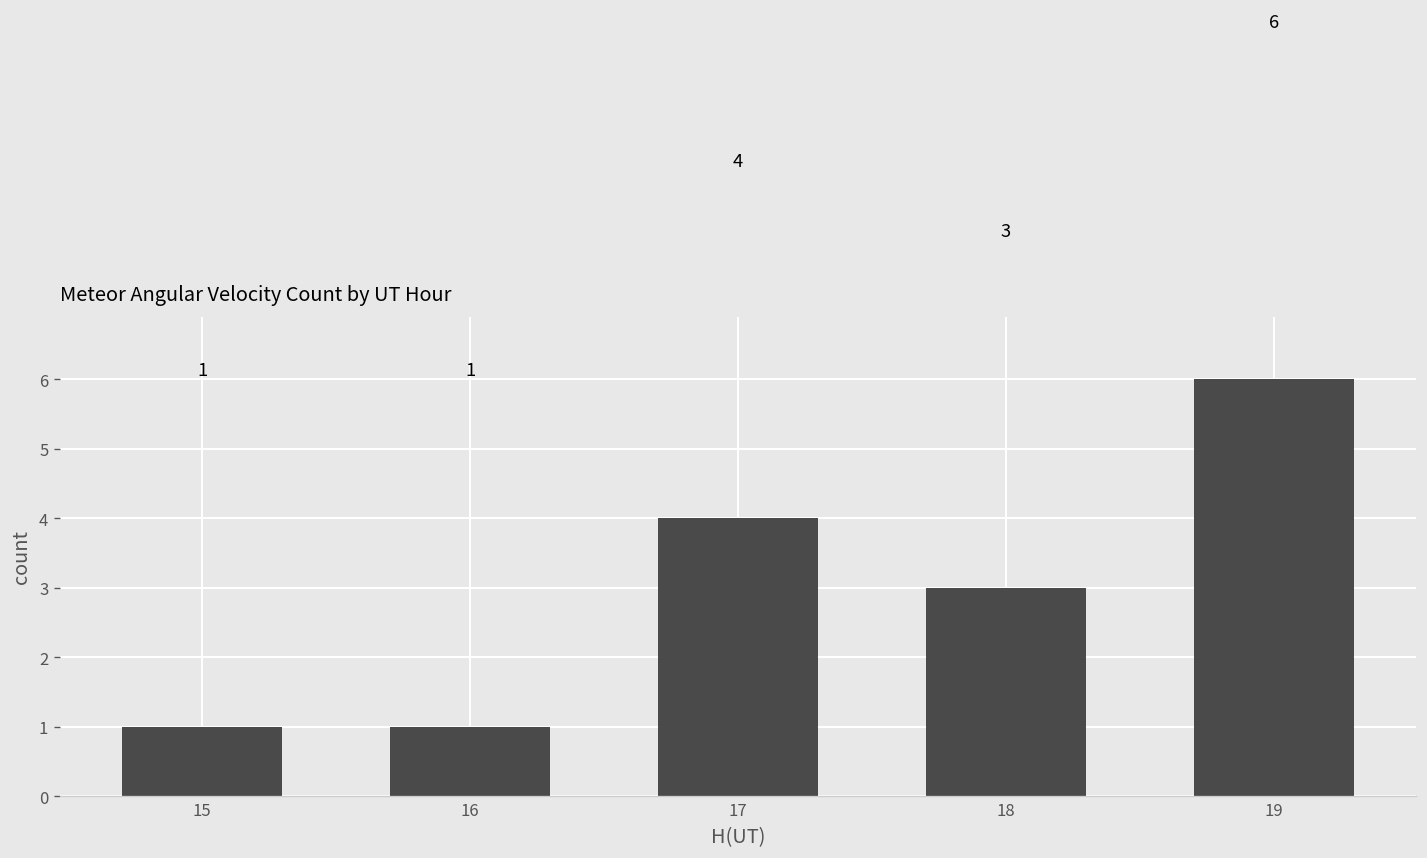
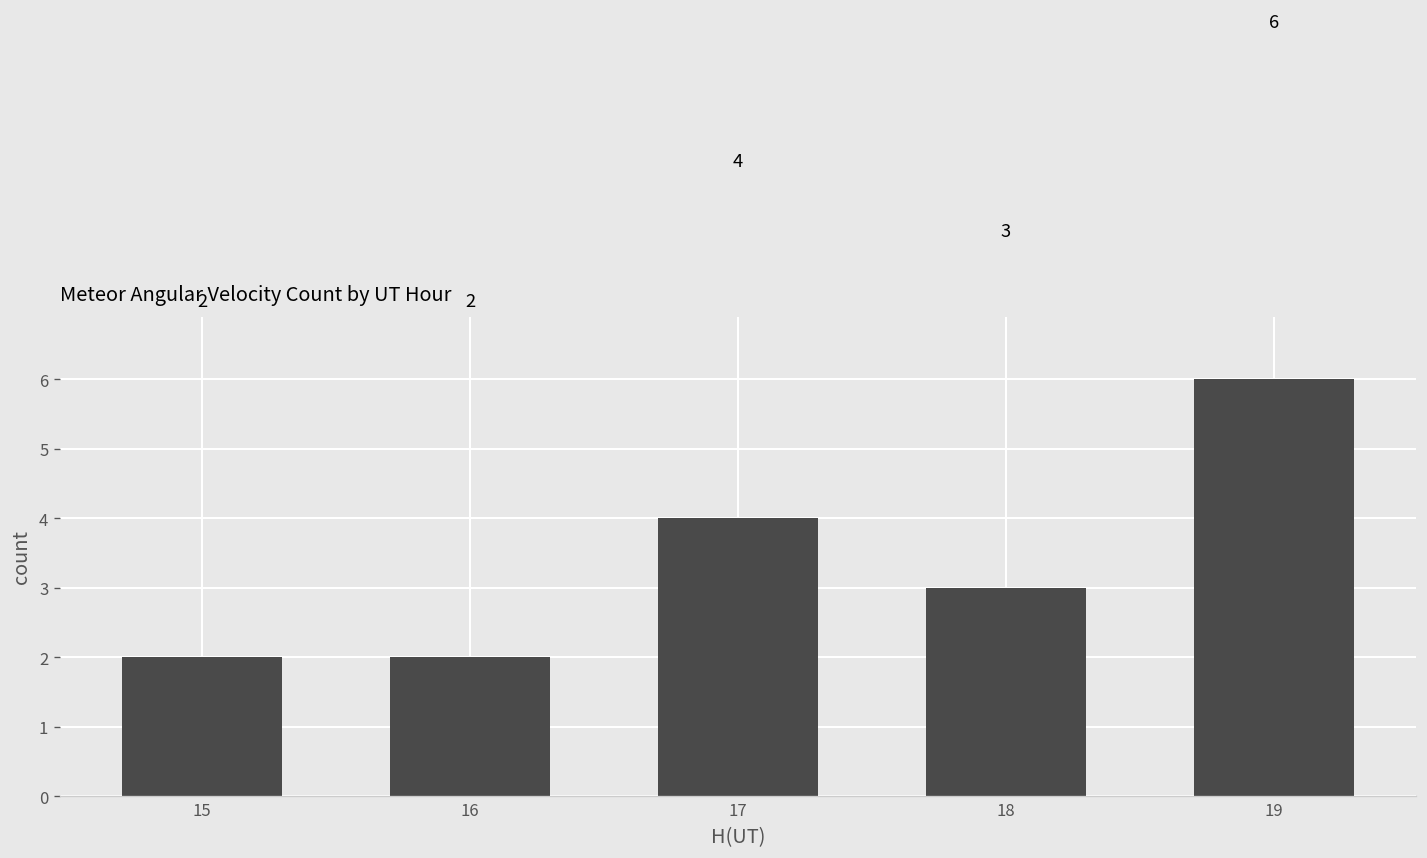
  {
-   "15": 1,
-   "16": 1
+   "15": 2,
+   "16": 2
  }
